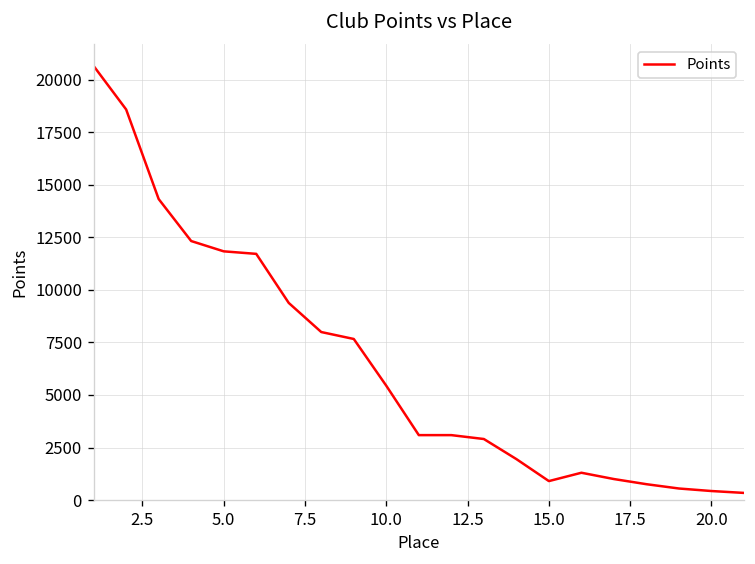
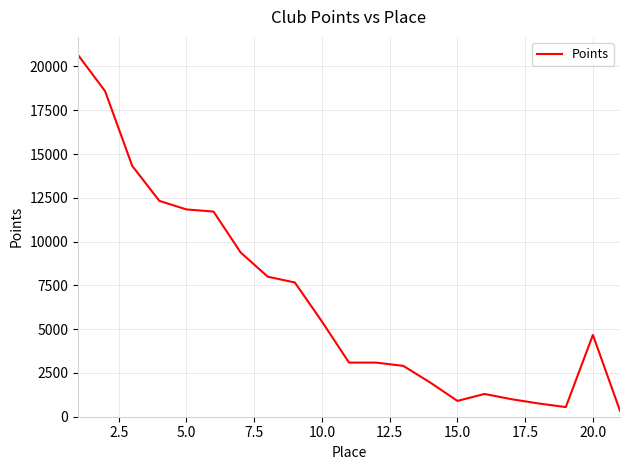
  {
    "5.0": 11800,
    "10.0": 5400,
    "15.0": 900,
-   "20.0": 400
+   "20.0": 4700
  }
